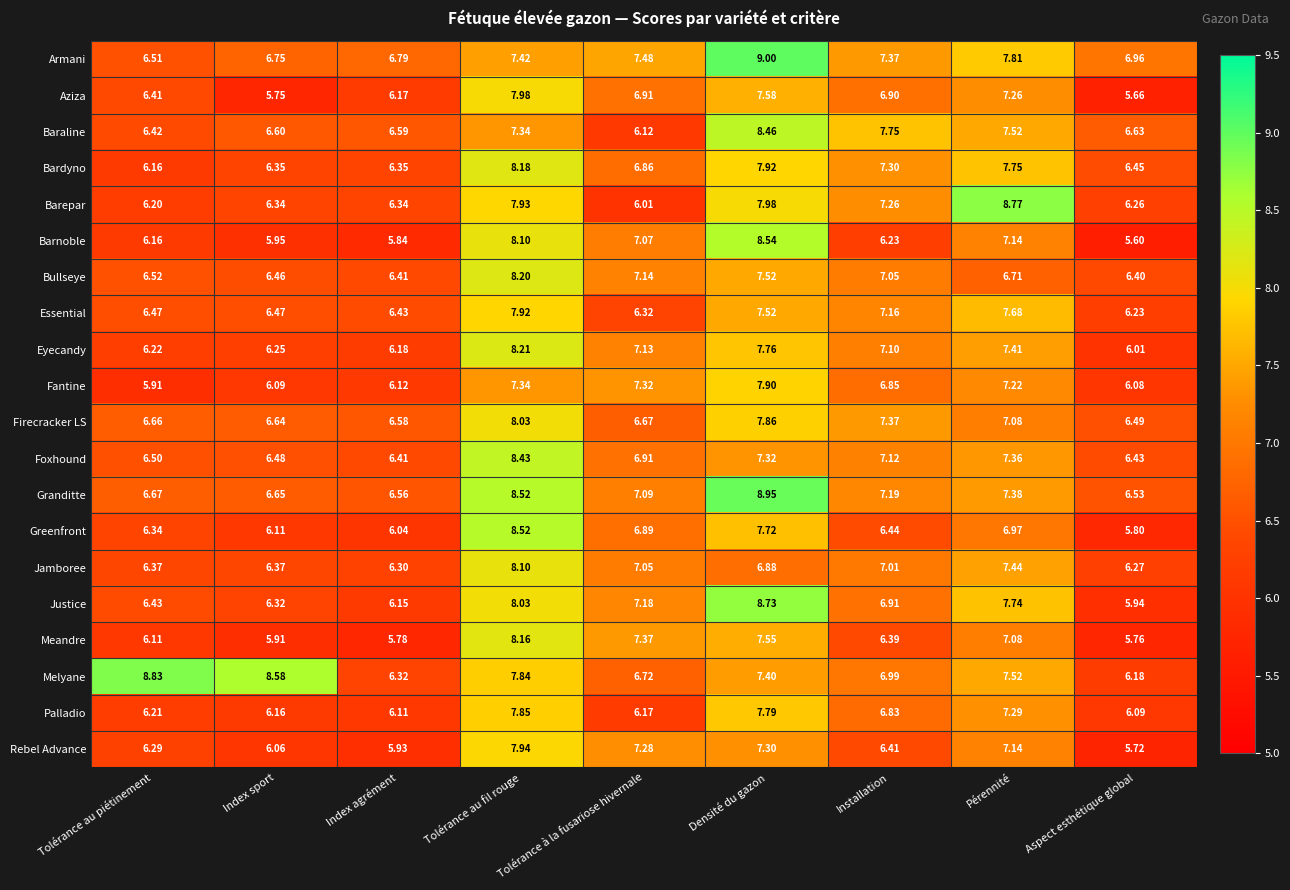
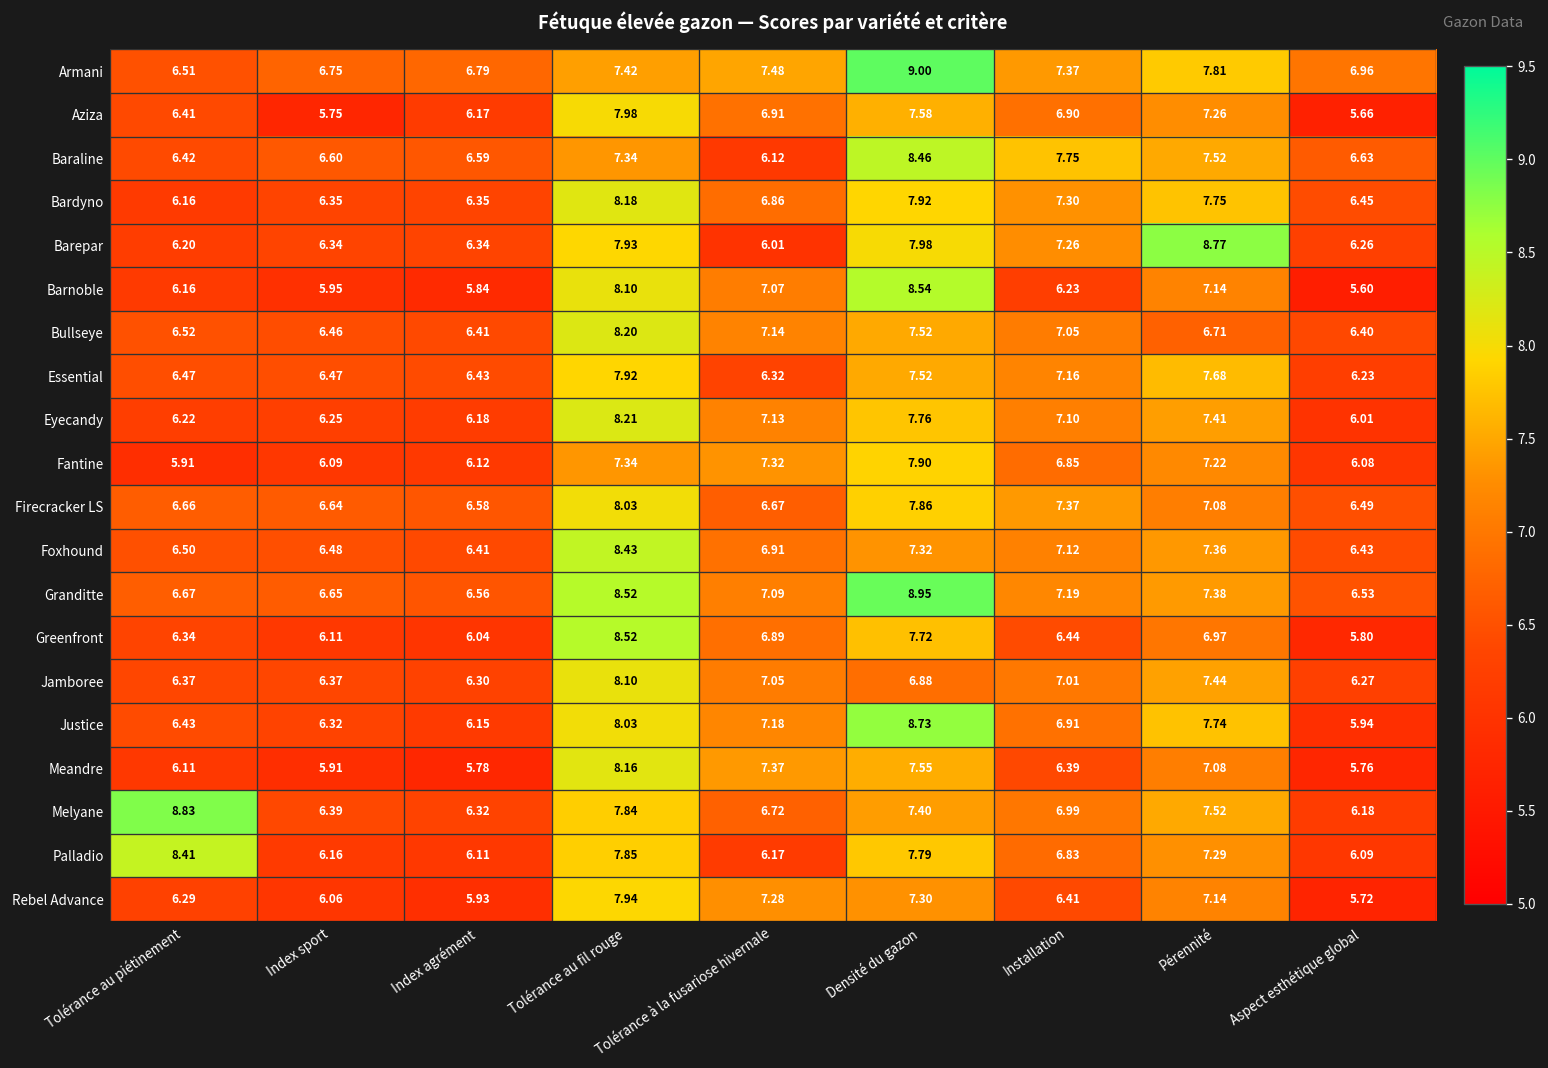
  {
    "Armani": {
      "Tolérance au piétinement": 6.51,
      "Index sport": 6.75,
      "Index agrément": 6.79,
      "Tolérance au fil rouge": 7.42,
      "Tolérance à la fusariose hivernale": 7.48,
      "Densité du gazon": 9.00,
      "Installation": 7.37,
      "Pérennité": 7.81,
      "Aspect esthétique global": 6.96
    },
    "Aziza": {
      "Tolérance au piétinement": 6.41,
      "Index sport": 5.75,
      "Index agrément": 6.17,
      "Tolérance au fil rouge": 7.98,
      "Tolérance à la fusariose hivernale": 6.91,
      "Densité du gazon": 7.58,
      "Installation": 6.90,
      "Pérennité": 7.26,
      "Aspect esthétique global": 5.66
    },
    "Baraline": {
      "Tolérance au piétinement": 6.42,
      "Index sport": 6.60,
      "Index agrément": 6.59,
      "Tolérance au fil rouge": 7.34,
      "Tolérance à la fusariose hivernale": 6.12,
      "Densité du gazon": 8.46,
      "Installation": 7.75,
      "Pérennité": 7.52,
      "Aspect esthétique global": 6.63
    },
    "Bardyno": {
      "Tolérance au piétinement": 6.16,
      "Index sport": 6.35,
      "Index agrément": 6.35,
      "Tolérance au fil rouge": 8.18,
      "Tolérance à la fusariose hivernale": 6.86,
      "Densité du gazon": 7.92,
      "Installation": 7.30,
      "Pérennité": 7.75,
      "Aspect esthétique global": 6.45
    },
    "Barepar": {
      "Tolérance au piétinement": 6.20,
      "Index sport": 6.34,
      "Index agrément": 6.34,
      "Tolérance au fil rouge": 7.93,
      "Tolérance à la fusariose hivernale": 6.01,
      "Densité du gazon": 7.98,
      "Installation": 7.26,
      "Pérennité": 8.77,
      "Aspect esthétique global": 6.26
    },
    "Barnoble": {
      "Tolérance au piétinement": 6.16,
      "Index sport": 5.95,
      "Index agrément": 5.84,
      "Tolérance au fil rouge": 8.10,
      "Tolérance à la fusariose hivernale": 7.07,
      "Densité du gazon": 8.54,
      "Installation": 6.23,
      "Pérennité": 7.14,
      "Aspect esthétique global": 5.60
    },
    "Bullseye": {
      "Tolérance au piétinement": 6.52,
      "Index sport": 6.46,
      "Index agrément": 6.41,
      "Tolérance au fil rouge": 8.20,
      "Tolérance à la fusariose hivernale": 7.14,
      "Densité du gazon": 7.52,
      "Installation": 7.05,
      "Pérennité": 6.71,
      "Aspect esthétique global": 6.40
    },
    "Essential": {
      "Tolérance au piétinement": 6.47,
      "Index sport": 6.47,
      "Index agrément": 6.43,
      "Tolérance au fil rouge": 7.92,
      "Tolérance à la fusariose hivernale": 6.32,
      "Densité du gazon": 7.52,
      "Installation": 7.16,
      "Pérennité": 7.68,
      "Aspect esthétique global": 6.23
    },
    "Eyecandy": {
      "Tolérance au piétinement": 6.22,
      "Index sport": 6.25,
      "Index agrément": 6.18,
      "Tolérance au fil rouge": 8.21,
      "Tolérance à la fusariose hivernale": 7.13,
      "Densité du gazon": 7.76,
      "Installation": 7.10,
      "Pérennité": 7.41,
      "Aspect esthétique global": 6.01
    },
    "Fantine": {
      "Tolérance au piétinement": 5.91,
      "Index sport": 6.09,
      "Index agrément": 6.12,
      "Tolérance au fil rouge": 7.34,
      "Tolérance à la fusariose hivernale": 7.32,
      "Densité du gazon": 7.90,
      "Installation": 6.85,
      "Pérennité": 7.22,
      "Aspect esthétique global": 6.08
    },
    "Firecracker LS": {
      "Tolérance au piétinement": 6.66,
      "Index sport": 6.64,
      "Index agrément": 6.58,
      "Tolérance au fil rouge": 8.03,
      "Tolérance à la fusariose hivernale": 6.67,
      "Densité du gazon": 7.86,
      "Installation": 7.37,
      "Pérennité": 7.08,
      "Aspect esthétique global": 6.49
    },
    "Foxhound": {
      "Tolérance au piétinement": 6.50,
      "Index sport": 6.48,
      "Index agrément": 6.41,
      "Tolérance au fil rouge": 8.43,
      "Tolérance à la fusariose hivernale": 6.91,
      "Densité du gazon": 7.32,
      "Installation": 7.12,
      "Pérennité": 7.36,
      "Aspect esthétique global": 6.43
    },
    "Granditte": {
      "Tolérance au piétinement": 6.67,
      "Index sport": 6.65,
      "Index agrément": 6.56,
      "Tolérance au fil rouge": 8.52,
      "Tolérance à la fusariose hivernale": 7.09,
      "Densité du gazon": 8.95,
      "Installation": 7.19,
      "Pérennité": 7.38,
      "Aspect esthétique global": 6.53
    },
    "Greenfront": {
      "Tolérance au piétinement": 6.34,
      "Index sport": 6.11,
      "Index agrément": 6.04,
      "Tolérance au fil rouge": 8.52,
      "Tolérance à la fusariose hivernale": 6.89,
      "Densité du gazon": 7.72,
      "Installation": 6.44,
      "Pérennité": 6.97,
      "Aspect esthétique global": 5.80
    },
    "Jamboree": {
      "Tolérance au piétinement": 6.37,
      "Index sport": 6.37,
      "Index agrément": 6.30,
      "Tolérance au fil rouge": 8.10,
      "Tolérance à la fusariose hivernale": 7.05,
      "Densité du gazon": 6.88,
      "Installation": 7.01,
      "Pérennité": 7.44,
      "Aspect esthétique global": 6.27
    },
    "Justice": {
      "Tolérance au piétinement": 6.43,
      "Index sport": 6.32,
      "Index agrément": 6.15,
      "Tolérance au fil rouge": 8.03,
      "Tolérance à la fusariose hivernale": 7.18,
      "Densité du gazon": 8.73,
      "Installation": 6.91,
      "Pérennité": 7.74,
      "Aspect esthétique global": 5.94
    },
    "Meandre": {
      "Tolérance au piétinement": 6.11,
      "Index sport": 5.91,
      "Index agrément": 5.78,
      "Tolérance au fil rouge": 8.16,
      "Tolérance à la fusariose hivernale": 7.37,
      "Densité du gazon": 7.55,
      "Installation": 6.39,
      "Pérennité": 7.08,
      "Aspect esthétique global": 5.76
    },
    "Melyane": {
      "Tolérance au piétinement": 8.83,
-     "Index sport": 8.58,
+     "Index sport": 6.39,
      "Index agrément": 6.32,
      "Tolérance au fil rouge": 7.84,
      "Tolérance à la fusariose hivernale": 6.72,
      "Densité du gazon": 7.40,
      "Installation": 6.99,
      "Pérennité": 7.52,
      "Aspect esthétique global": 6.18
    },
    "Palladio": {
-     "Tolérance au piétinement": 6.21,
+     "Tolérance au piétinement": 8.41,
      "Index sport": 6.16,
      "Index agrément": 6.11,
      "Tolérance au fil rouge": 7.85,
      "Tolérance à la fusariose hivernale": 6.17,
      "Densité du gazon": 7.79,
      "Installation": 6.83,
      "Pérennité": 7.29,
      "Aspect esthétique global": 6.09
    },
    "Rebel Advance": {
      "Tolérance au piétinement": 6.29,
      "Index sport": 6.06,
      "Index agrément": 5.93,
      "Tolérance au fil rouge": 7.94,
      "Tolérance à la fusariose hivernale": 7.28,
      "Densité du gazon": 7.30,
      "Installation": 6.41,
      "Pérennité": 7.14,
      "Aspect esthétique global": 5.72
    }
  }
